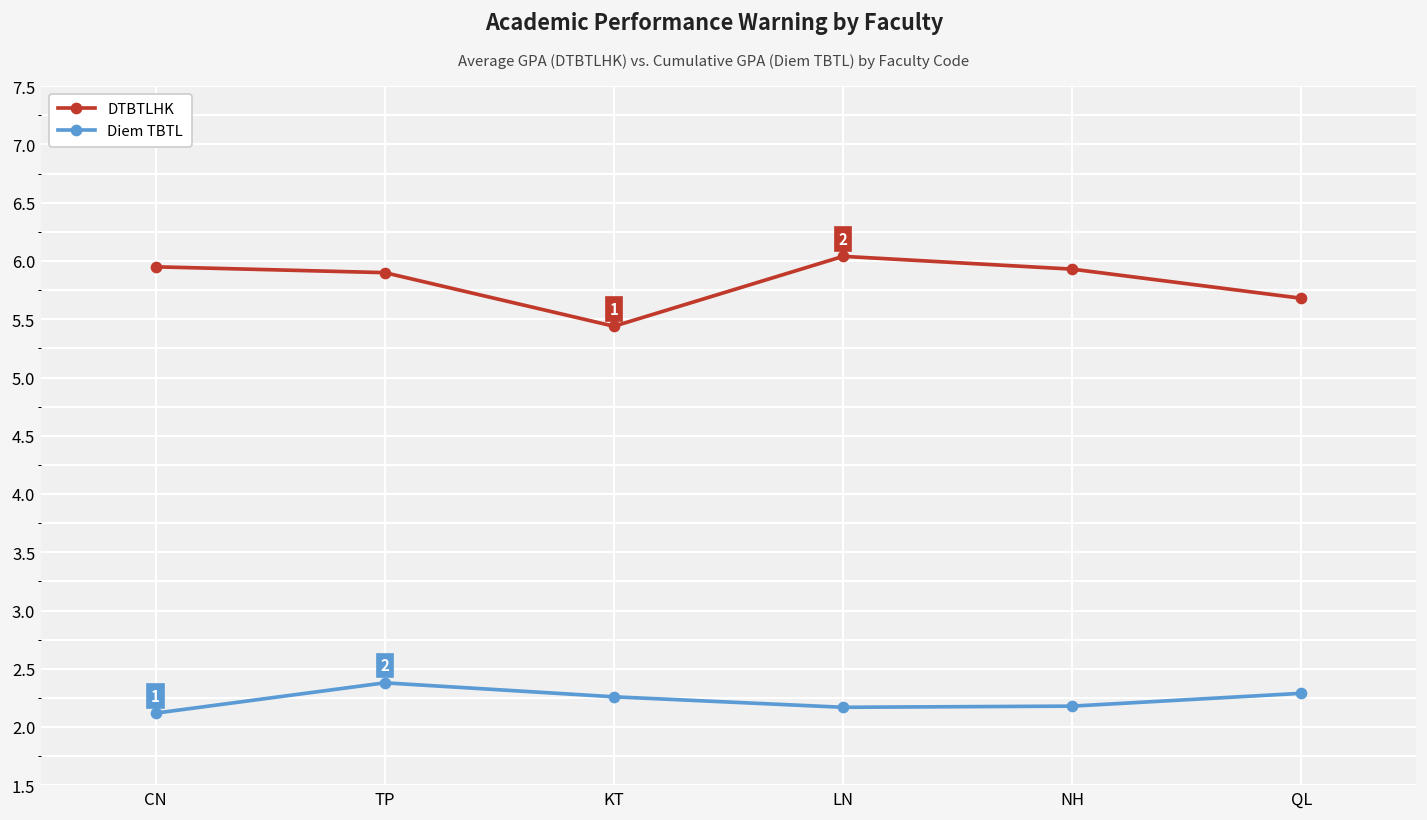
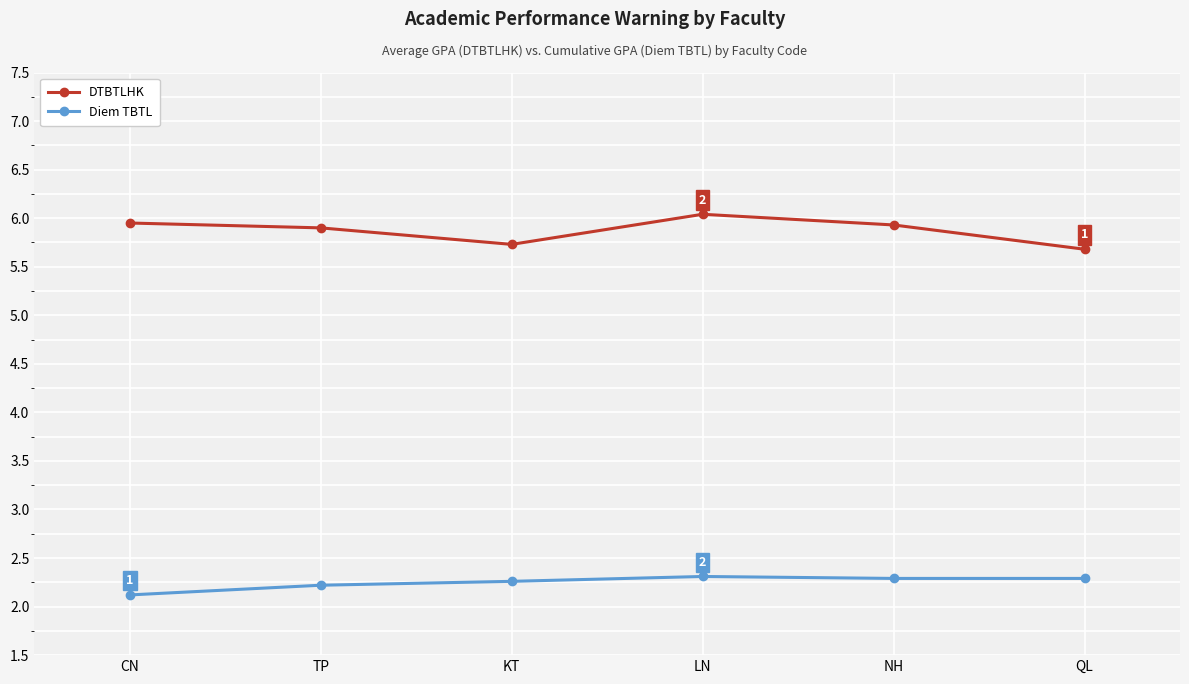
  {
    "DTBTLHK": {
      "CN": 6.0,
      "TP": 5.9,
-     "KT": 5.4,
+     "KT": 5.7,
      "NH": 5.9,
      "QL": 5.7
    },
    "Diem TBTL": {
-     "TP": 2.4,
+     "TP": 2.2,
      "KT": 2.3,
-     "LN": 2.2,
-     "NH": 2.2,
+     "LN": 2.3,
+     "NH": 2.3,
      "QL": 2.3
    }
  }
